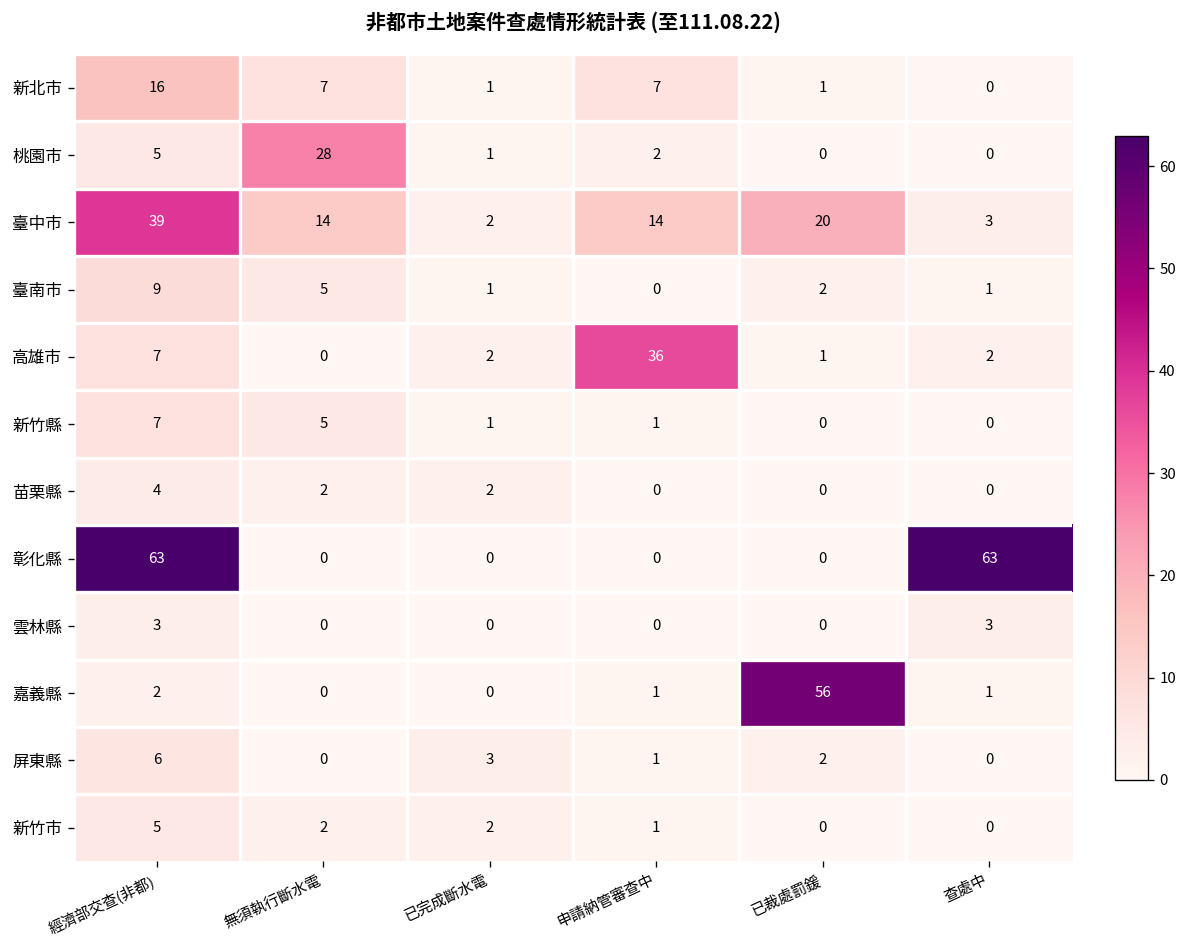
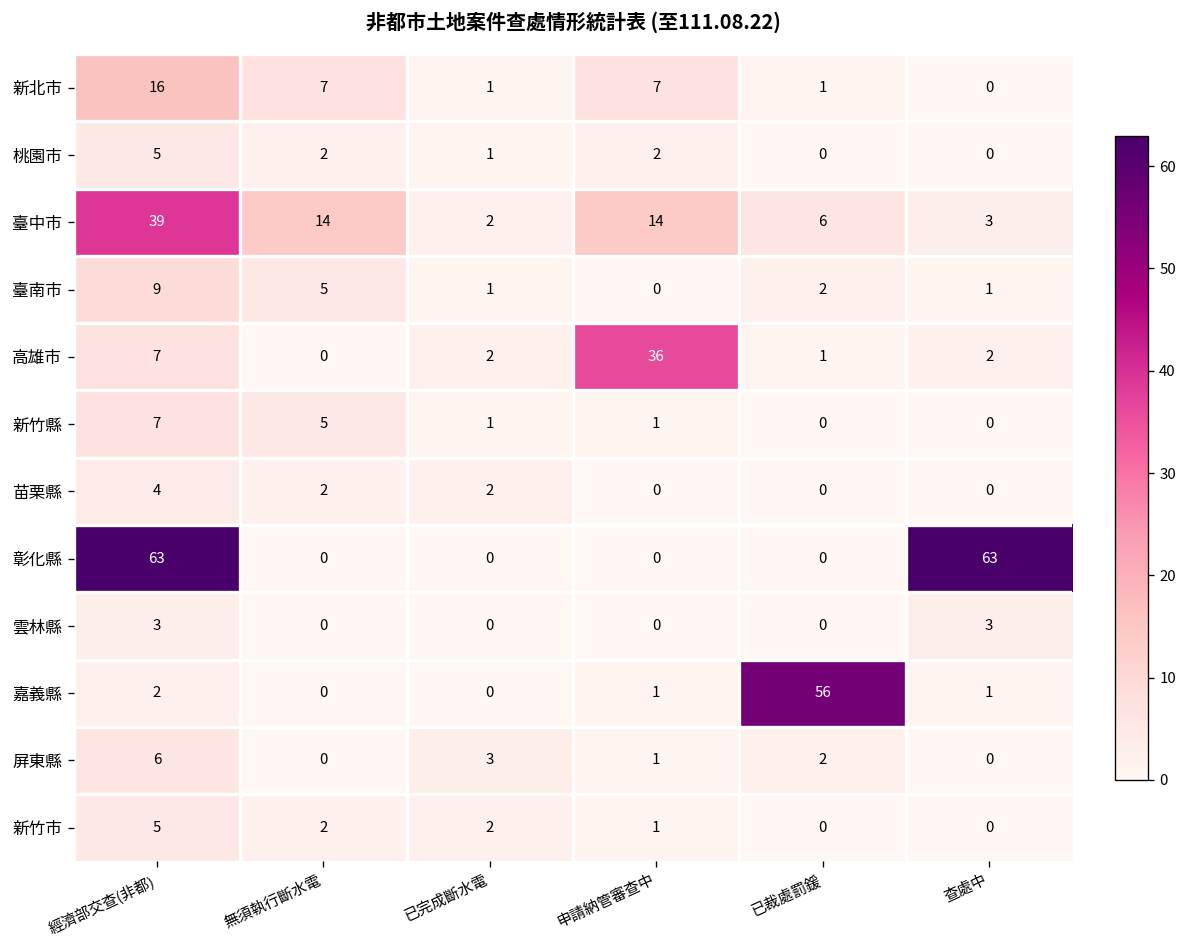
  {
    "新北市": {
      "經濟部交查(非都)": 16,
      "無須執行斷水電": 7,
      "已完成斷水電": 1,
      "申請納管審查中": 7,
      "已裁處罰鍰": 1,
      "查處中": 0
    },
    "桃園市": {
      "經濟部交查(非都)": 5,
-     "無須執行斷水電": 28,
+     "無須執行斷水電": 2,
      "已完成斷水電": 1,
      "申請納管審查中": 2,
      "已裁處罰鍰": 0,
      "查處中": 0
    },
    "臺中市": {
      "經濟部交查(非都)": 39,
      "無須執行斷水電": 14,
      "已完成斷水電": 2,
      "申請納管審查中": 14,
-     "已裁處罰鍰": 20,
+     "已裁處罰鍰": 6,
      "查處中": 3
    },
    "臺南市": {
      "經濟部交查(非都)": 9,
      "無須執行斷水電": 5,
      "已完成斷水電": 1,
      "申請納管審查中": 0,
      "已裁處罰鍰": 2,
      "查處中": 1
    },
    "高雄市": {
      "經濟部交查(非都)": 7,
      "無須執行斷水電": 0,
      "已完成斷水電": 2,
      "申請納管審查中": 36,
      "已裁處罰鍰": 1,
      "查處中": 2
    },
    "新竹縣": {
      "經濟部交查(非都)": 7,
      "無須執行斷水電": 5,
      "已完成斷水電": 1,
      "申請納管審查中": 1,
      "已裁處罰鍰": 0,
      "查處中": 0
    },
    "苗栗縣": {
      "經濟部交查(非都)": 4,
      "無須執行斷水電": 2,
      "已完成斷水電": 2,
      "申請納管審查中": 0,
      "已裁處罰鍰": 0,
      "查處中": 0
    },
    "彰化縣": {
      "經濟部交查(非都)": 63,
      "無須執行斷水電": 0,
      "已完成斷水電": 0,
      "申請納管審查中": 0,
      "已裁處罰鍰": 0,
      "查處中": 63
    },
    "雲林縣": {
      "經濟部交查(非都)": 3,
      "無須執行斷水電": 0,
      "已完成斷水電": 0,
      "申請納管審查中": 0,
      "已裁處罰鍰": 0,
      "查處中": 3
    },
    "嘉義縣": {
      "經濟部交查(非都)": 2,
      "無須執行斷水電": 0,
      "已完成斷水電": 0,
      "申請納管審查中": 1,
      "已裁處罰鍰": 56,
      "查處中": 1
    },
    "屏東縣": {
      "經濟部交查(非都)": 6,
      "無須執行斷水電": 0,
      "已完成斷水電": 3,
      "申請納管審查中": 1,
      "已裁處罰鍰": 2,
      "查處中": 0
    },
    "新竹市": {
      "經濟部交查(非都)": 5,
      "無須執行斷水電": 2,
      "已完成斷水電": 2,
      "申請納管審查中": 1,
      "已裁處罰鍰": 0,
      "查處中": 0
    }
  }
